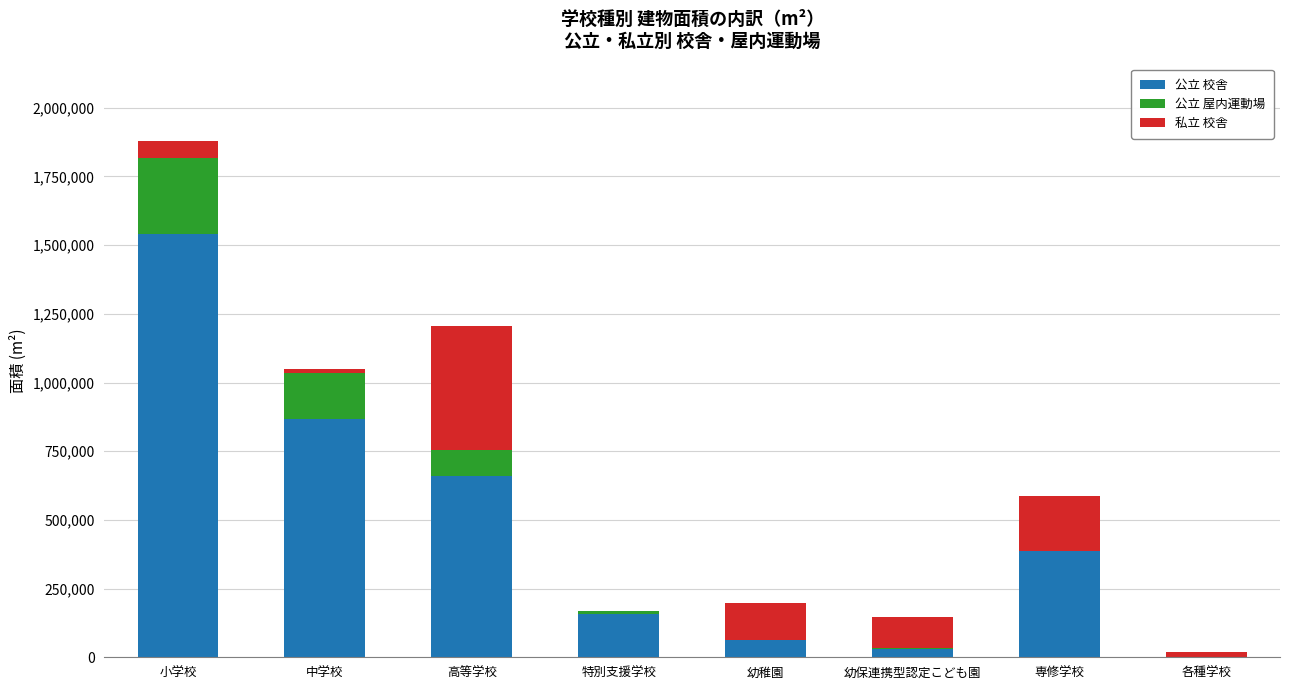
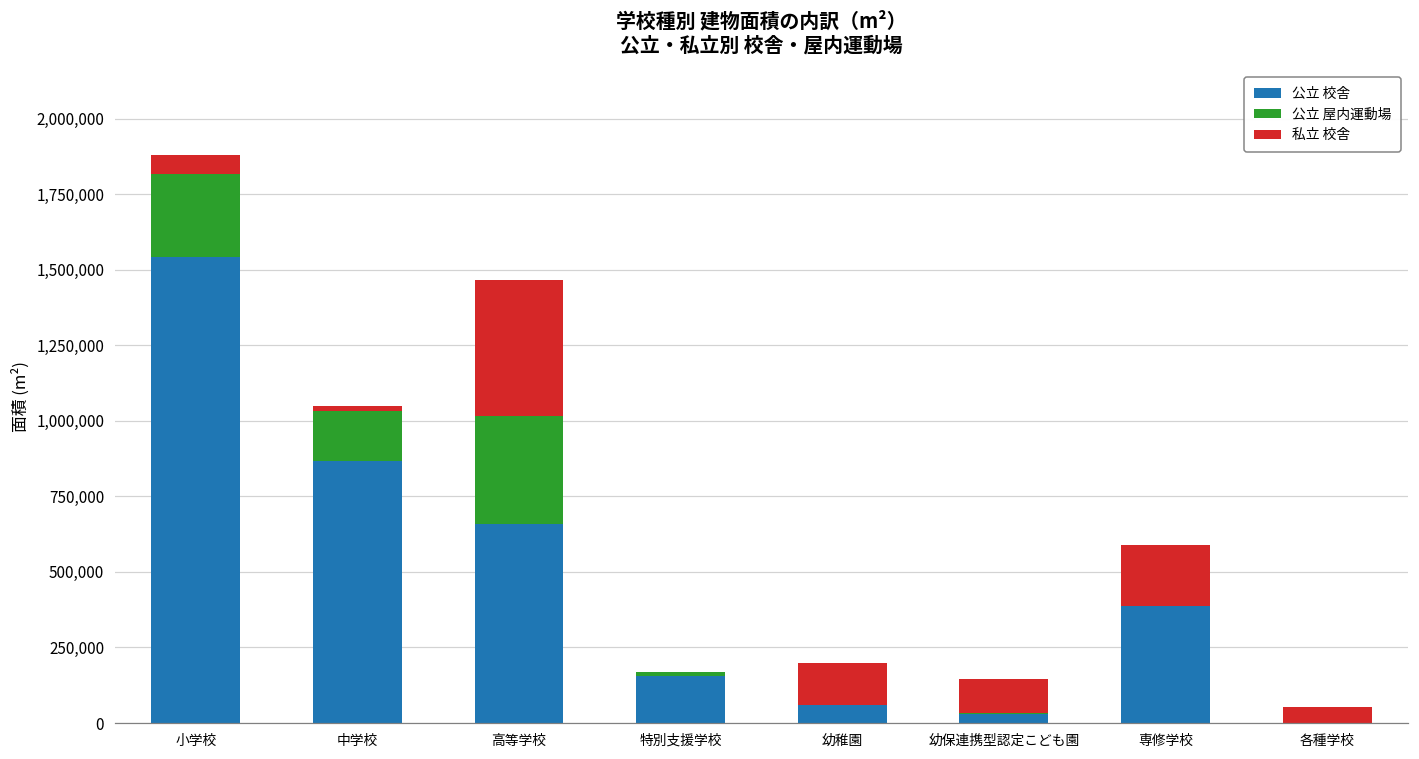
  {
    "公立 校舎": {
      "小学校": "1,540,000",
      "中学校": "870,000",
      "高等学校": "660,000",
      "特別支援学校": "160,000",
      "幼稚園": "60,000",
      "幼保連携型認定こども園": "30,000",
      "専修学校": "390,000",
      "各種学校": "0"
    },
    "公立 屋内運動場": {
      "小学校": "280,000",
      "中学校": "170,000",
-     "高等学校": "100,000",
+     "高等学校": "350,000",
      "特別支援学校": "10,000",
      "幼稚園": "0",
      "各種学校": "0"
    },
    "私立 校舎": {
      "小学校": "60,000",
      "中学校": "20,000",
      "高等学校": "450,000",
      "特別支援学校": "0",
      "幼稚園": "140,000",
      "幼保連携型認定こども園": "110,000",
      "専修学校": "200,000",
-     "各種学校": "20,000"
+     "各種学校": "50,000"
    }
  }
